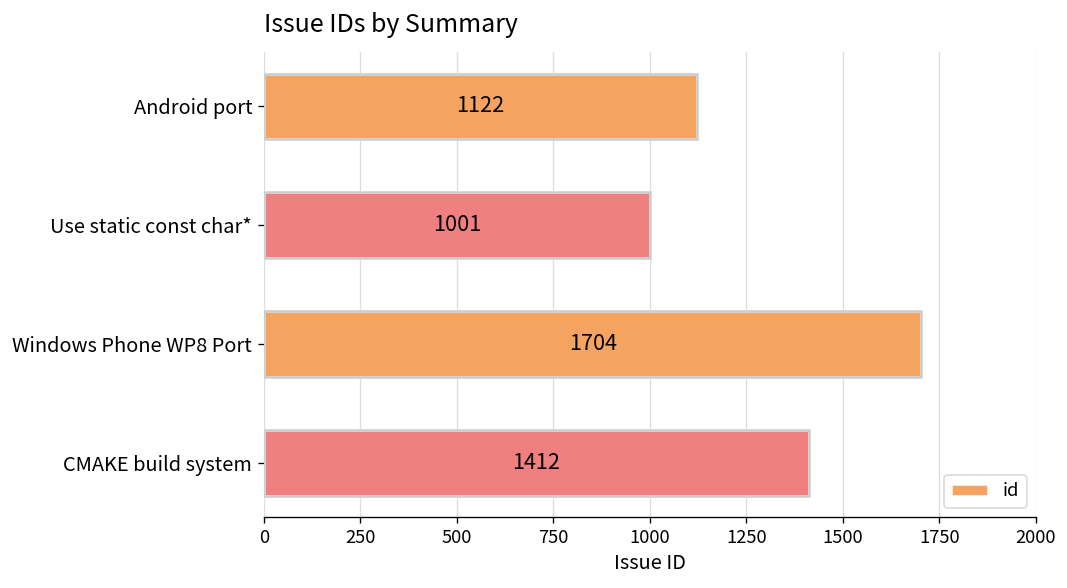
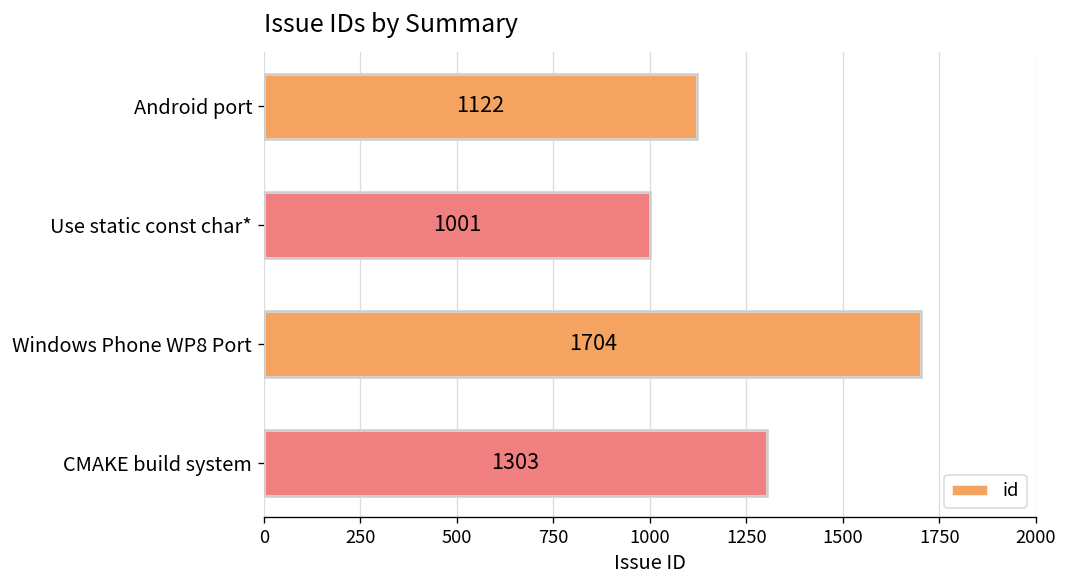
  {
    "Android port": 1122,
    "Use static const char*": 1001,
    "Windows Phone WP8 Port": 1704,
-   "CMAKE build system": 1412
+   "CMAKE build system": 1303
  }
